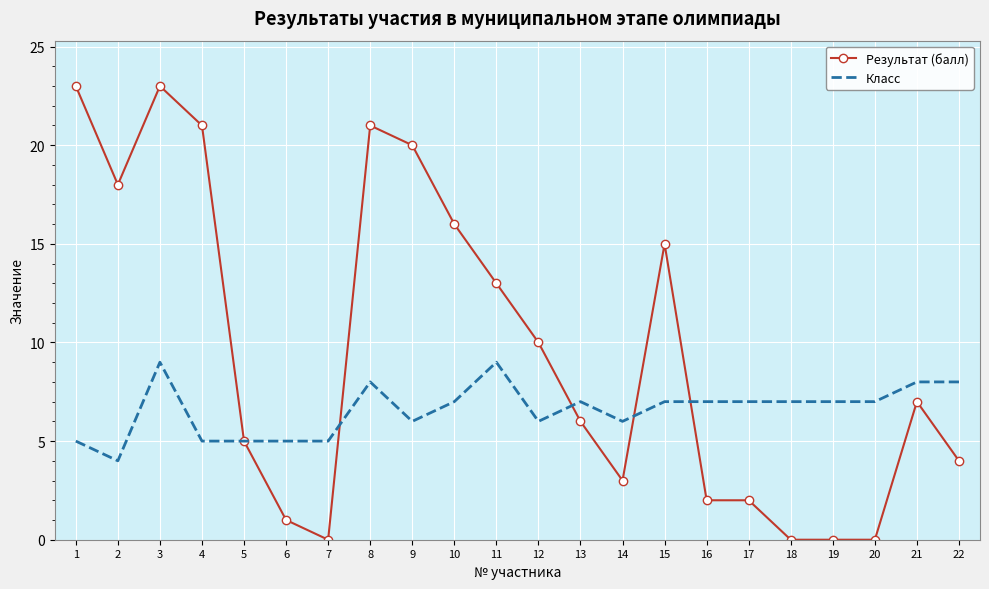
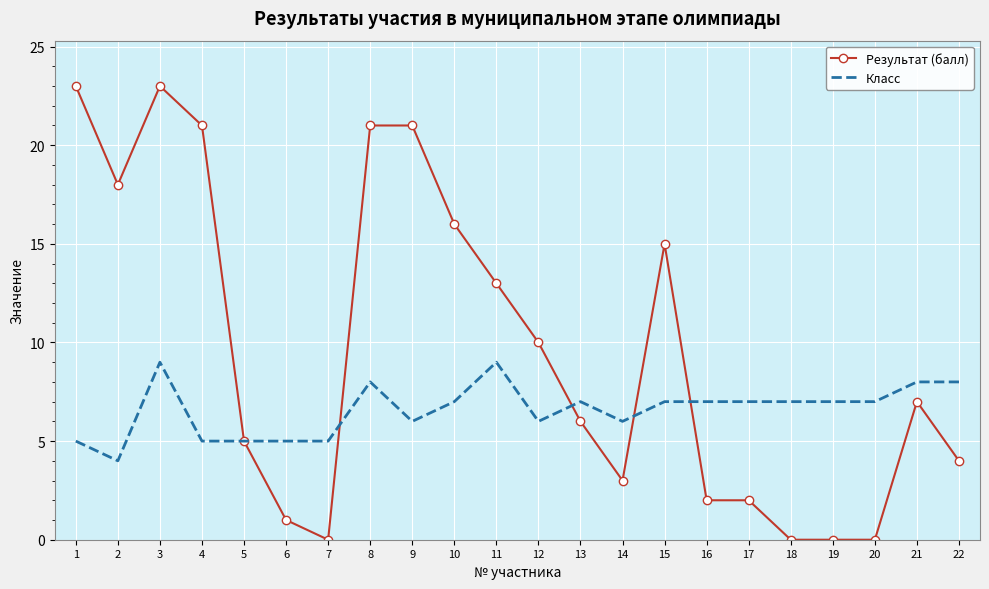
  {
    "Результат (балл)": {
      "1": 23,
      "2": 18,
      "3": 23,
      "4": 21,
      "6": 1,
      "7": 0,
      "8": 21,
-     "9": 20,
+     "9": 21,
      "10": 16,
      "11": 13,
      "12": 10,
      "13": 6,
      "14": 3,
      "15": 15,
      "16": 2,
      "17": 2,
      "18": 0,
      "19": 0,
      "20": 0,
      "21": 7,
      "22": 4
    },
    "Класс": {
      "1": 5,
      "2": 4,
      "3": 9,
      "4": 5,
      "6": 5,
      "7": 5,
      "8": 8,
      "9": 6,
      "10": 7,
      "11": 9,
      "12": 6,
      "13": 7,
      "14": 6,
      "15": 7,
      "16": 7,
      "17": 7,
      "18": 7,
      "19": 7,
      "20": 7,
      "21": 8,
      "22": 8
    }
  }
